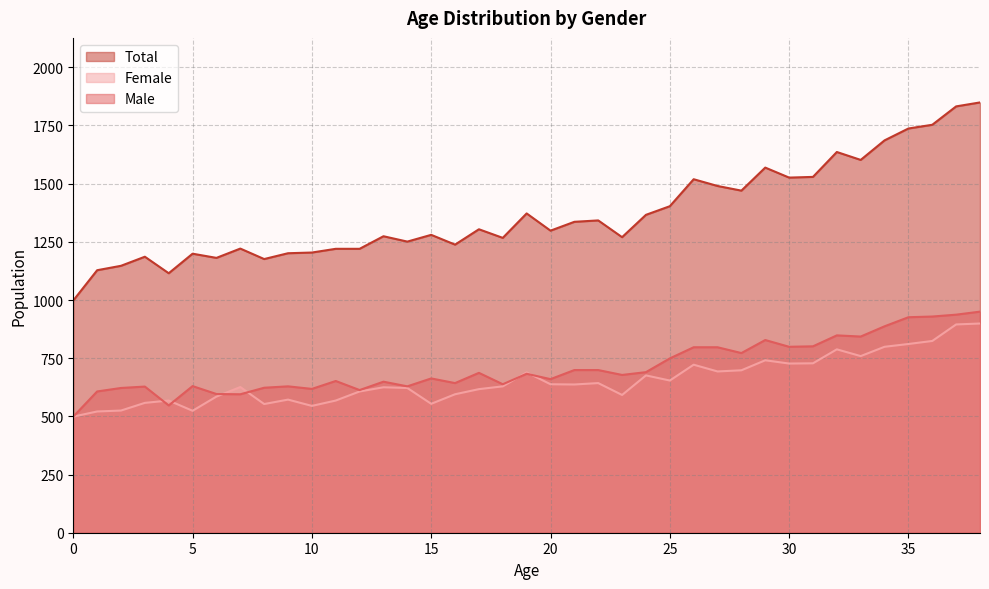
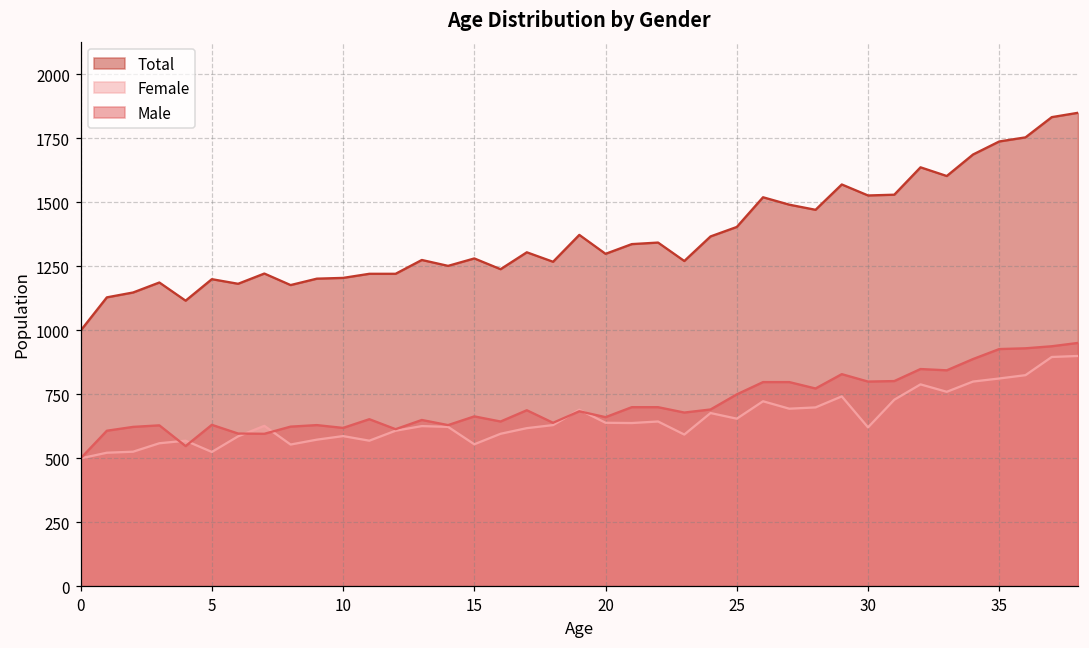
  {
    "Female": {
      "5": 520,
-     "10": 550,
+     "10": 590,
      "15": 550,
      "20": 640,
      "25": 650,
-     "30": 730,
+     "30": 620,
      "35": 810
    }
  }
